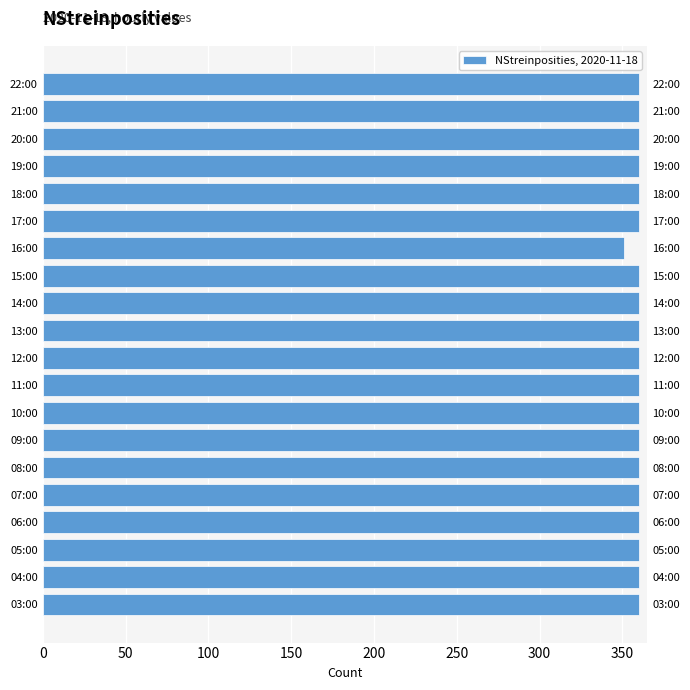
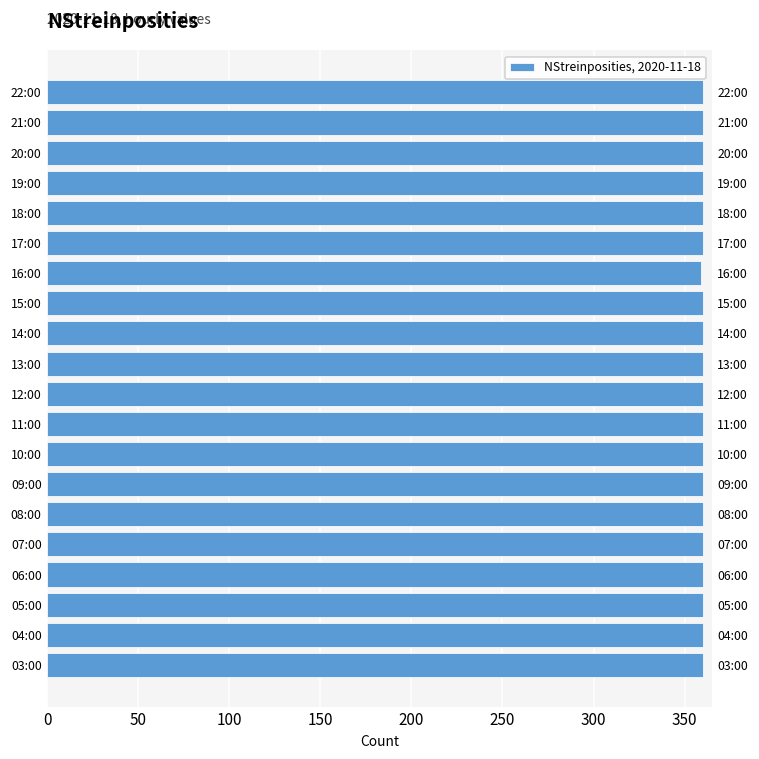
  {
    "22:00": 360,
    "21:00": 360,
    "20:00": 360,
    "19:00": 360,
    "18:00": 360,
    "17:00": 360,
-   "16:00": 351,
+   "16:00": 359,
    "15:00": 360,
    "14:00": 360,
    "13:00": 360,
    "12:00": 360,
    "11:00": 360,
    "10:00": 360,
    "09:00": 360,
    "08:00": 360,
    "07:00": 360,
    "06:00": 360,
    "05:00": 360,
    "04:00": 360,
    "03:00": 360
  }
